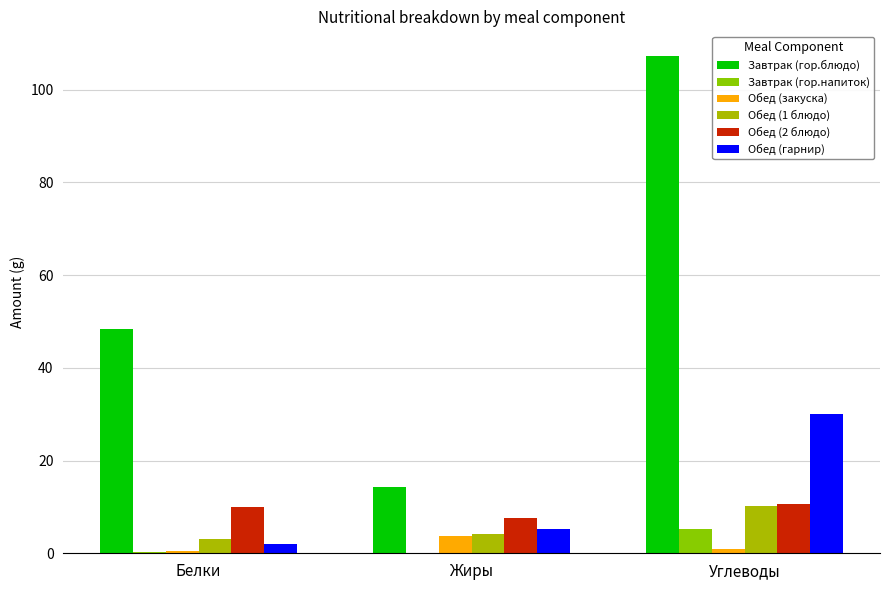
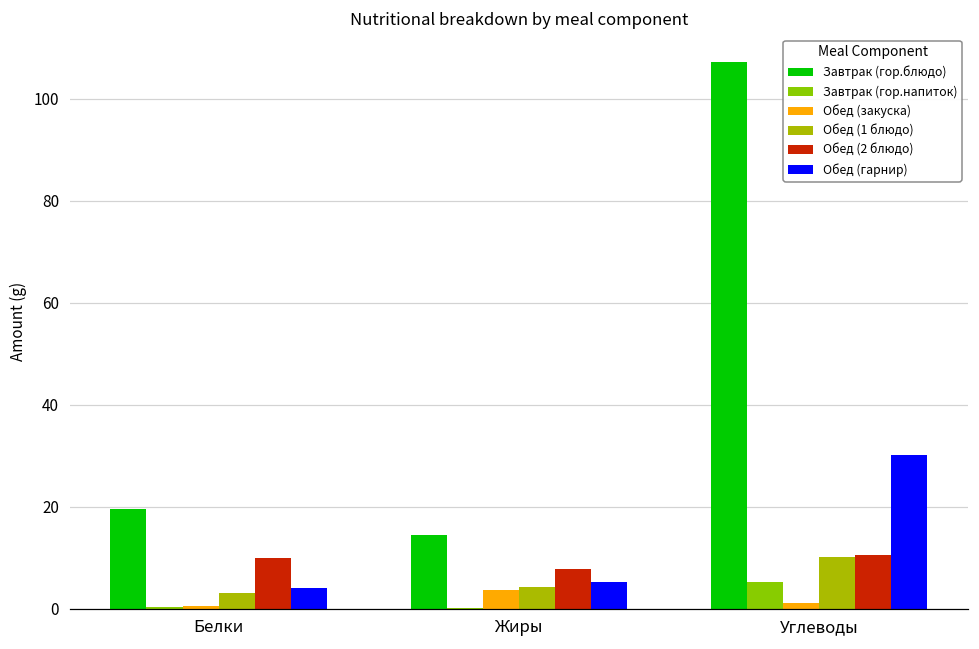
  {
    "Завтрак (гор.блюдо)": {
-     "Белки": 48,
+     "Белки": 20,
      "Жиры": 14,
      "Углеводы": 107
    },
    "Обед (закуска)": {
      "Жиры": 4,
      "Углеводы": 1
    },
    "Обед (2 блюдо)": {
      "Белки": 10,
      "Жиры": 8,
      "Углеводы": 11
    },
    "Обед (гарнир)": {
-     "Белки": 2,
+     "Белки": 4,
      "Жиры": 5,
      "Углеводы": 30
    }
  }
